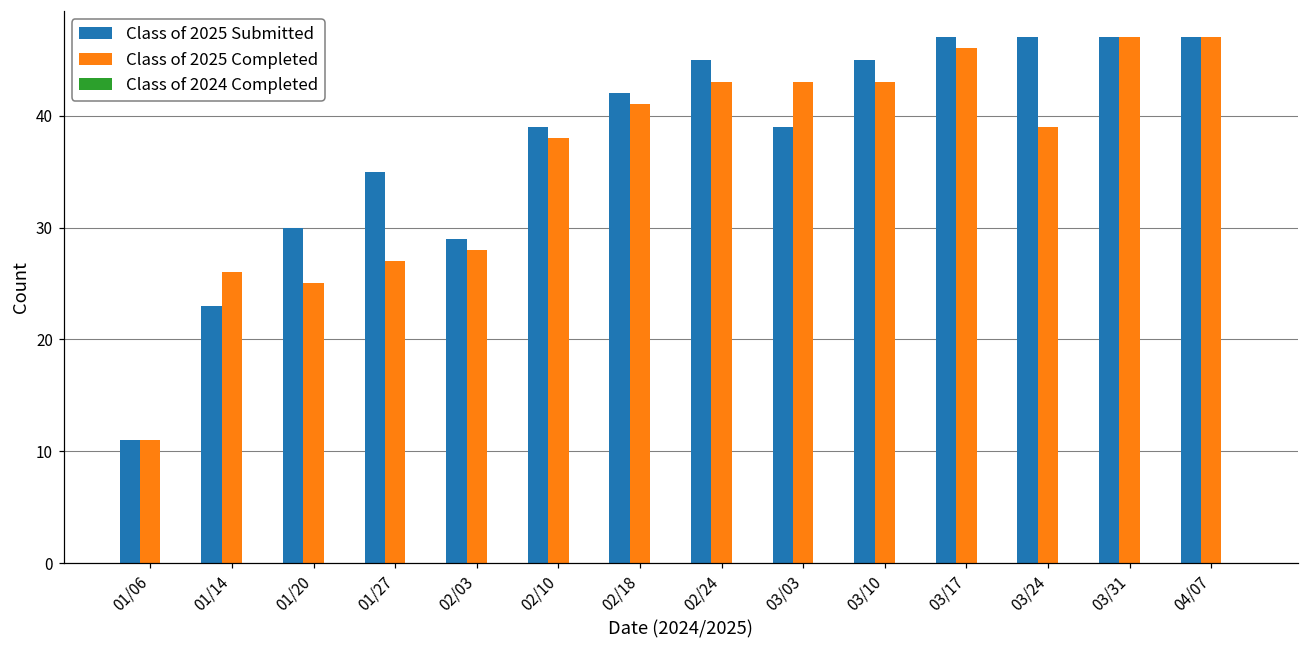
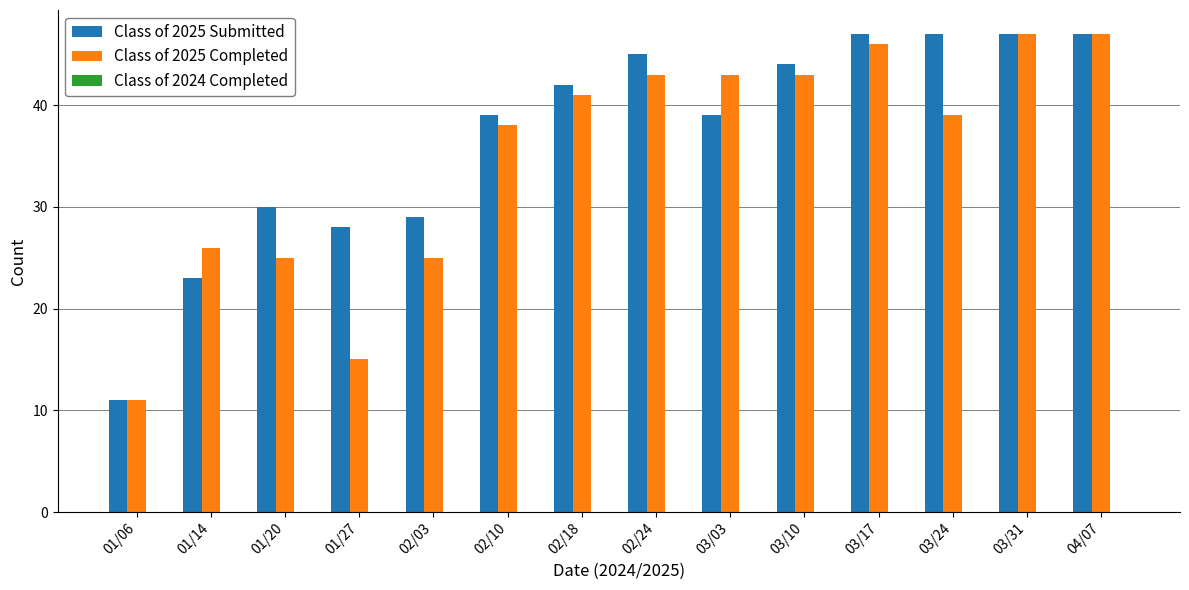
  {
    "Class of 2025 Submitted": {
      "01/06": 11,
      "01/14": 23,
      "01/20": 30,
-     "01/27": 35,
+     "01/27": 28,
      "02/03": 29,
      "02/10": 39,
      "02/18": 42,
      "02/24": 45,
      "03/03": 39,
-     "03/10": 45,
+     "03/10": 44,
      "03/17": 47,
      "03/24": 47,
      "03/31": 47,
      "04/07": 47
    },
    "Class of 2025 Completed": {
      "01/06": 11,
      "01/14": 26,
      "01/20": 25,
-     "01/27": 27,
-     "02/03": 28,
+     "01/27": 15,
+     "02/03": 25,
      "02/10": 38,
      "02/18": 41,
      "02/24": 43,
      "03/03": 43,
      "03/10": 43,
      "03/17": 46,
      "03/24": 39,
      "03/31": 47,
      "04/07": 47
    },
    "Class of 2024 Completed": {
      "01/06": 0,
      "01/14": 0,
      "01/20": 0,
      "01/27": 0,
      "02/03": 0,
      "02/10": 0,
      "02/18": 0,
      "02/24": 0,
      "03/03": 0,
      "03/10": 0,
      "03/17": 0,
      "03/24": 0,
      "03/31": 0,
      "04/07": 0
    }
  }
